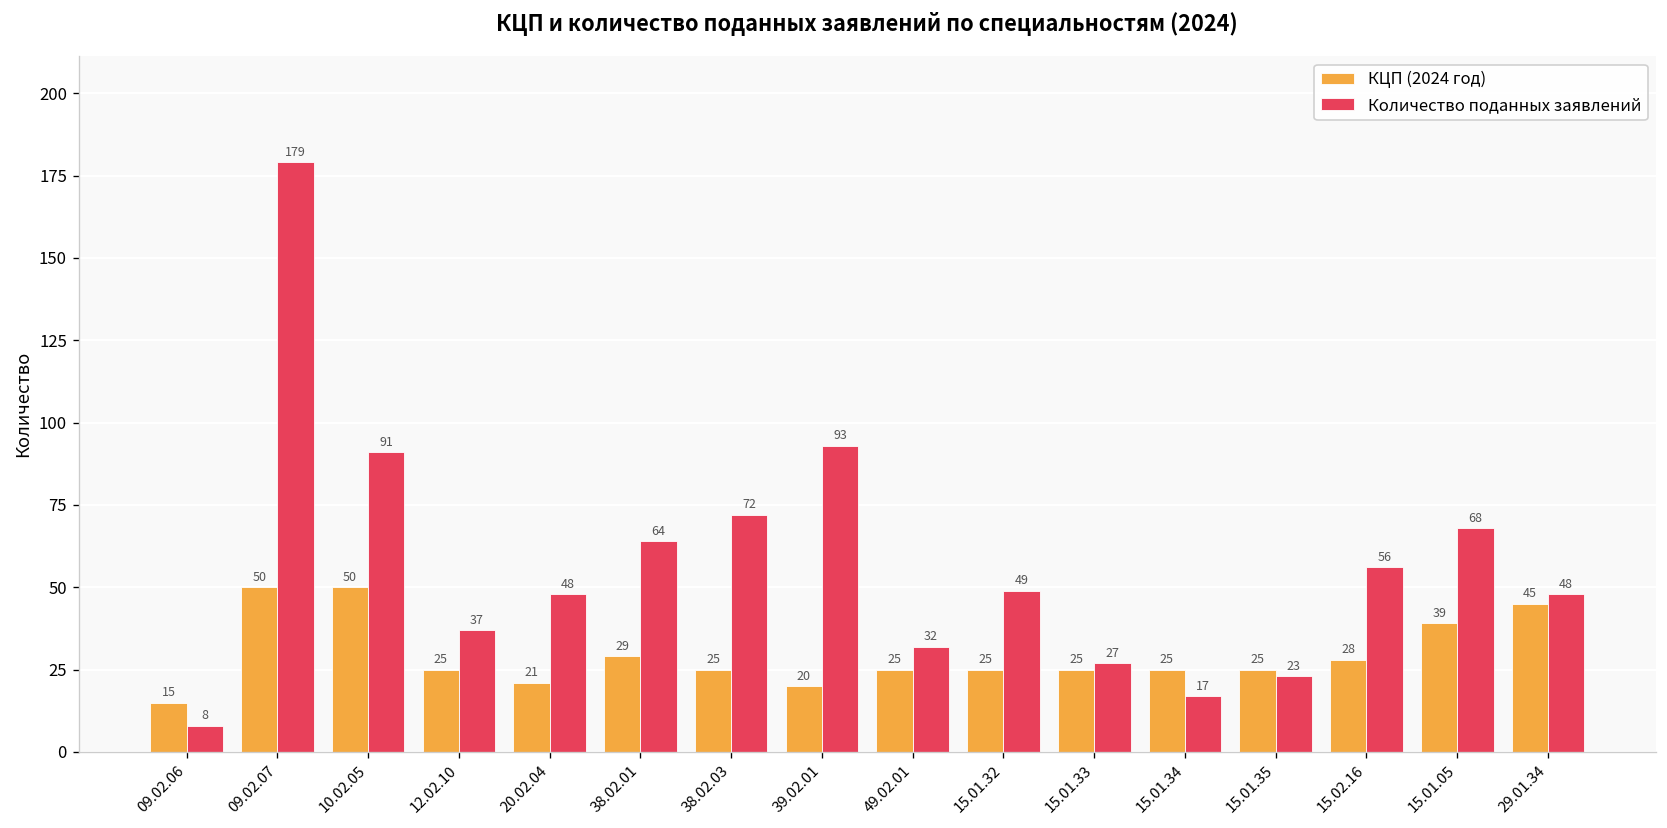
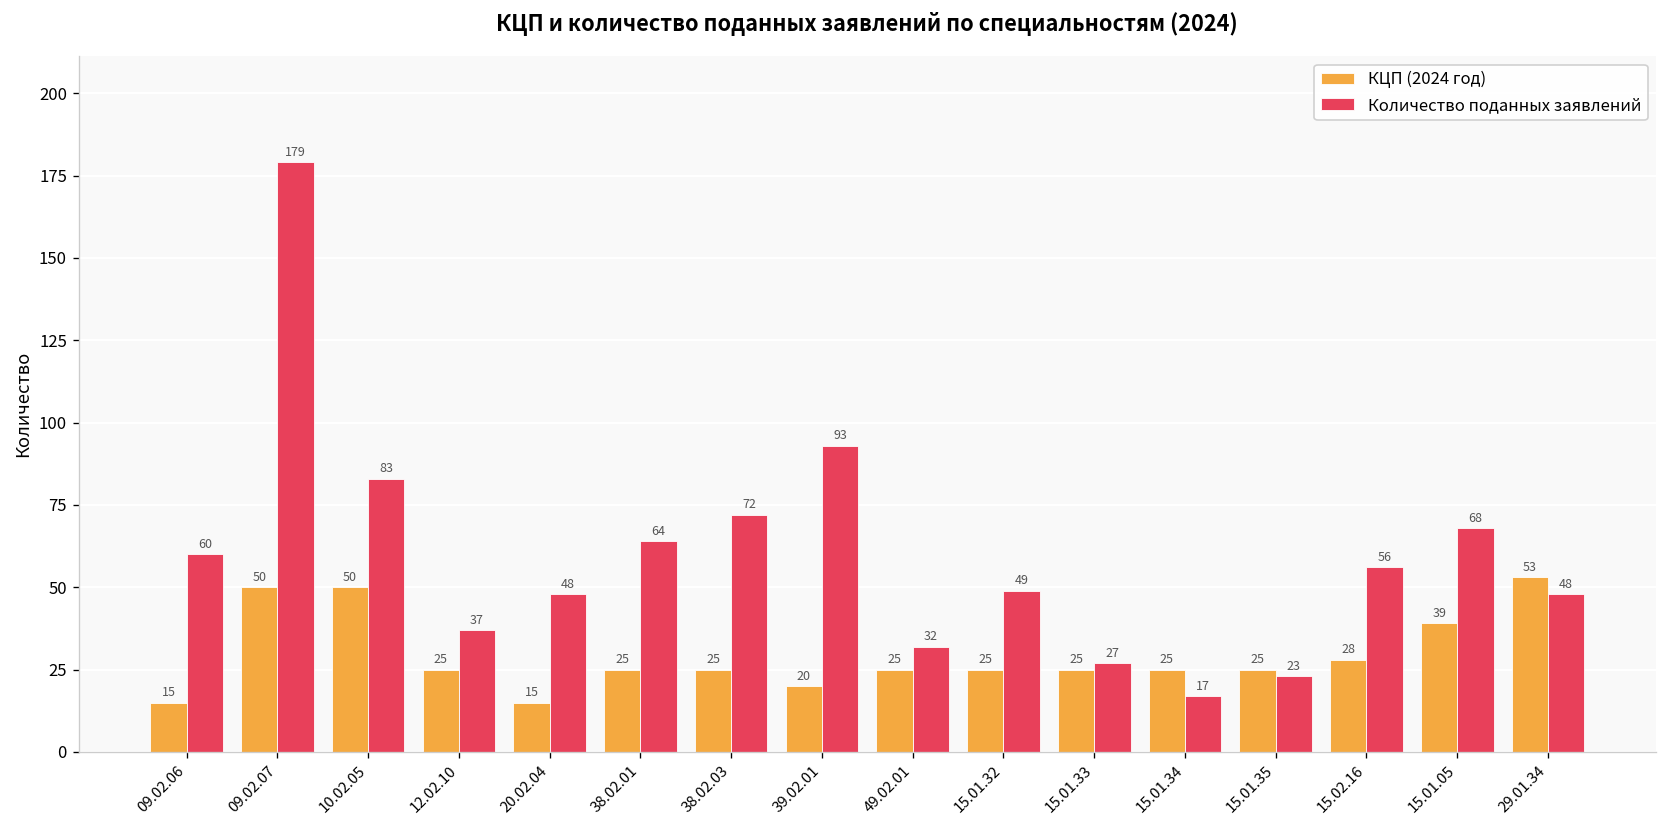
  {
    "КЦП (2024 год)": {
      "09.02.06": 15,
      "09.02.07": 50,
      "10.02.05": 50,
      "12.02.10": 25,
-     "20.02.04": 21,
-     "38.02.01": 29,
+     "20.02.04": 15,
+     "38.02.01": 25,
      "38.02.03": 25,
      "39.02.01": 20,
      "49.02.01": 25,
      "15.01.32": 25,
      "15.01.33": 25,
      "15.01.34": 25,
      "15.01.35": 25,
      "15.02.16": 28,
      "15.01.05": 39,
-     "29.01.34": 45
+     "29.01.34": 53
    },
    "Количество поданных заявлений": {
-     "09.02.06": 8,
+     "09.02.06": 60,
      "09.02.07": 179,
-     "10.02.05": 91,
+     "10.02.05": 83,
      "12.02.10": 37,
      "20.02.04": 48,
      "38.02.01": 64,
      "38.02.03": 72,
      "39.02.01": 93,
      "49.02.01": 32,
      "15.01.32": 49,
      "15.01.33": 27,
      "15.01.34": 17,
      "15.01.35": 23,
      "15.02.16": 56,
      "15.01.05": 68,
      "29.01.34": 48
    }
  }
